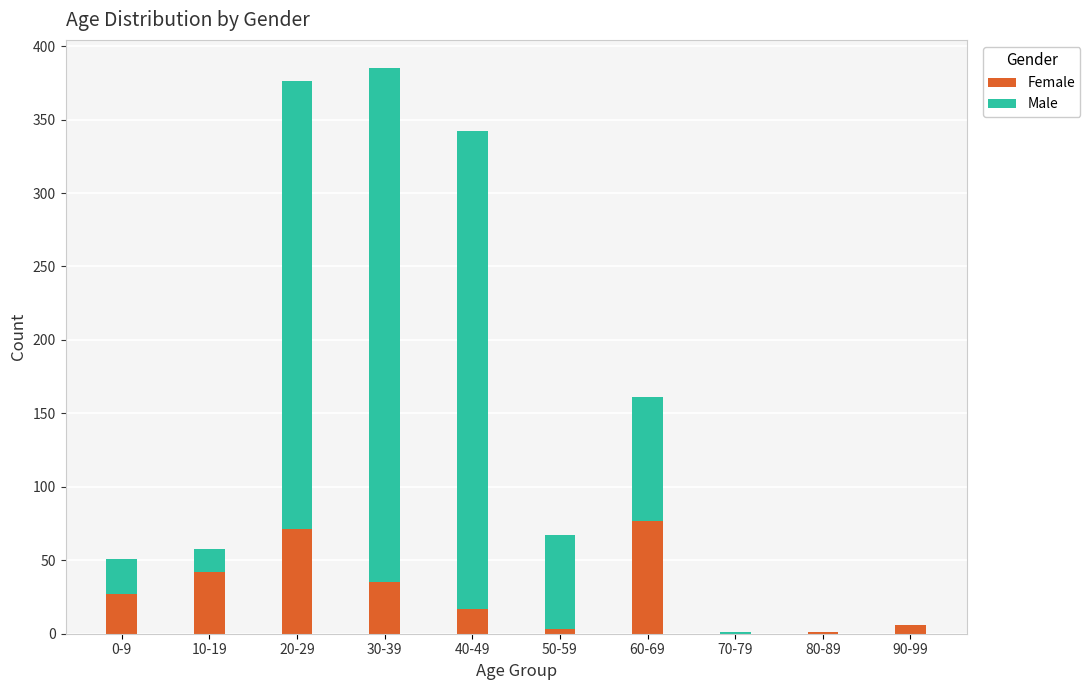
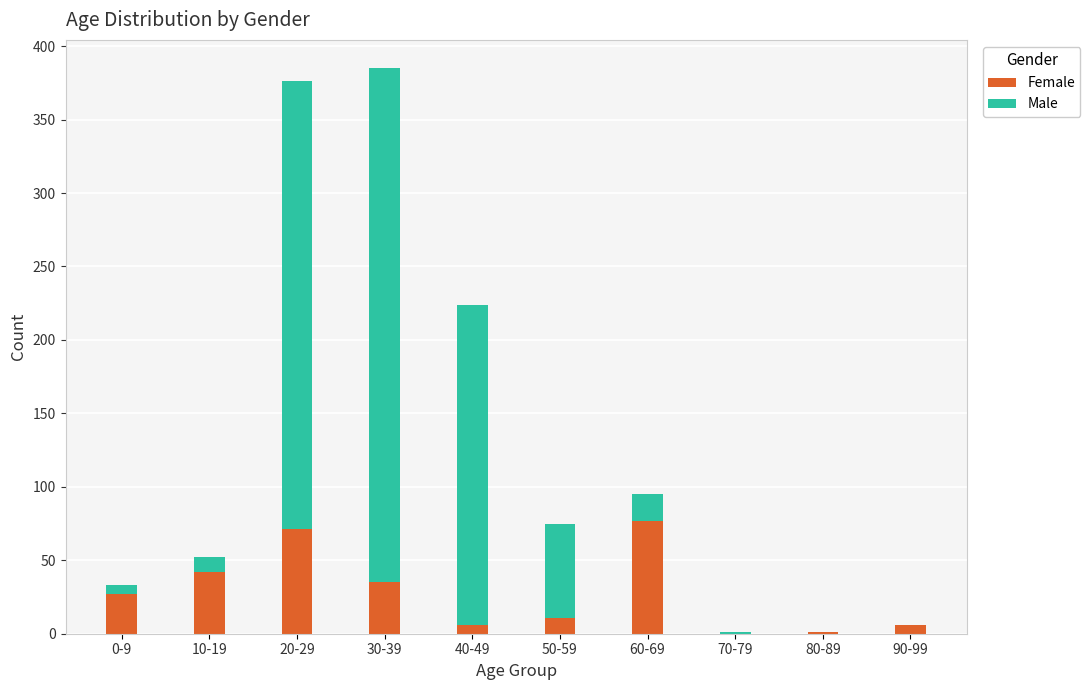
  {
    "Female": {
      "0-9": 27,
      "10-19": 42,
      "20-29": 71,
      "30-39": 35,
-     "40-49": 17,
-     "50-59": 3,
+     "40-49": 6,
+     "50-59": 11,
      "60-69": 77,
      "70-79": 0,
      "90-99": 6
    },
    "Male": {
-     "0-9": 24,
-     "10-19": 16,
+     "0-9": 6,
+     "10-19": 10,
      "20-29": 305,
      "30-39": 350,
-     "40-49": 325,
+     "40-49": 218,
      "50-59": 64,
-     "60-69": 84,
+     "60-69": 18,
      "80-89": 0,
      "90-99": 0
    }
  }
